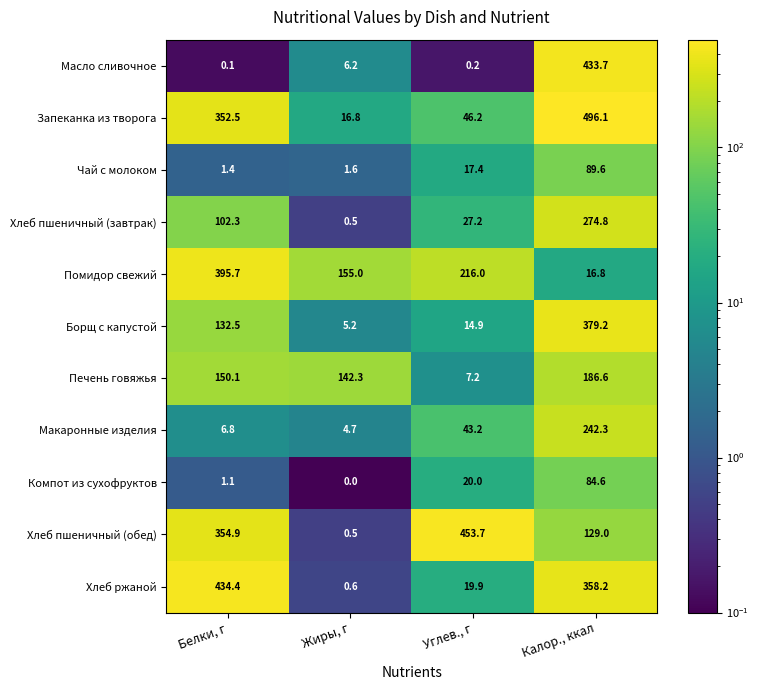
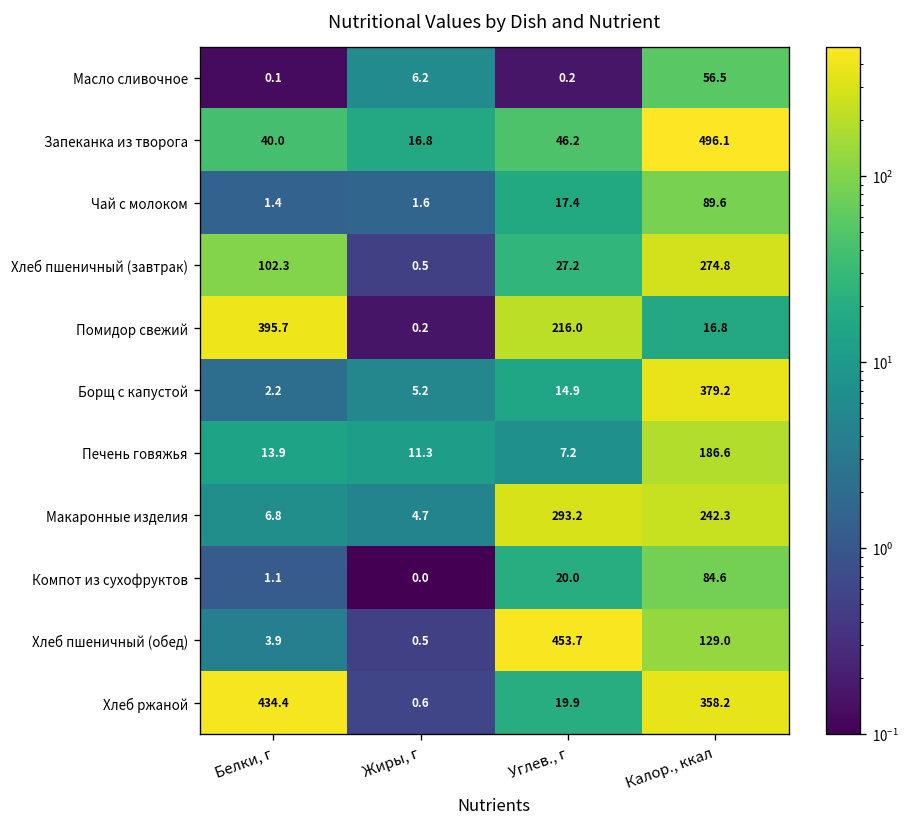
  {
    "Масло сливочное": {
      "Белки, г": 0.1,
      "Жиры, г": 6.2,
      "Углев., г": 0.2,
-     "Калор., ккал": 433.7
+     "Калор., ккал": 56.5
    },
    "Запеканка из творога": {
-     "Белки, г": 352.5,
+     "Белки, г": 40.0,
      "Жиры, г": 16.8,
      "Углев., г": 46.2,
      "Калор., ккал": 496.1
    },
    "Чай с молоком": {
      "Белки, г": 1.4,
      "Жиры, г": 1.6,
      "Углев., г": 17.4,
      "Калор., ккал": 89.6
    },
    "Хлеб пшеничный (завтрак)": {
      "Белки, г": 102.3,
      "Жиры, г": 0.5,
      "Углев., г": 27.2,
      "Калор., ккал": 274.8
    },
    "Помидор свежий": {
      "Белки, г": 395.7,
-     "Жиры, г": 155.0,
+     "Жиры, г": 0.2,
      "Углев., г": 216.0,
      "Калор., ккал": 16.8
    },
    "Борщ с капустой": {
-     "Белки, г": 132.5,
+     "Белки, г": 2.2,
      "Жиры, г": 5.2,
      "Углев., г": 14.9,
      "Калор., ккал": 379.2
    },
    "Печень говяжья": {
-     "Белки, г": 150.1,
-     "Жиры, г": 142.3,
+     "Белки, г": 13.9,
+     "Жиры, г": 11.3,
      "Углев., г": 7.2,
      "Калор., ккал": 186.6
    },
    "Макаронные изделия": {
      "Белки, г": 6.8,
      "Жиры, г": 4.7,
-     "Углев., г": 43.2,
+     "Углев., г": 293.2,
      "Калор., ккал": 242.3
    },
    "Компот из сухофруктов": {
      "Белки, г": 1.1,
      "Жиры, г": 0.0,
      "Углев., г": 20.0,
      "Калор., ккал": 84.6
    },
    "Хлеб пшеничный (обед)": {
-     "Белки, г": 354.9,
+     "Белки, г": 3.9,
      "Жиры, г": 0.5,
      "Углев., г": 453.7,
      "Калор., ккал": 129.0
    },
    "Хлеб ржаной": {
      "Белки, г": 434.4,
      "Жиры, г": 0.6,
      "Углев., г": 19.9,
      "Калор., ккал": 358.2
    }
  }
